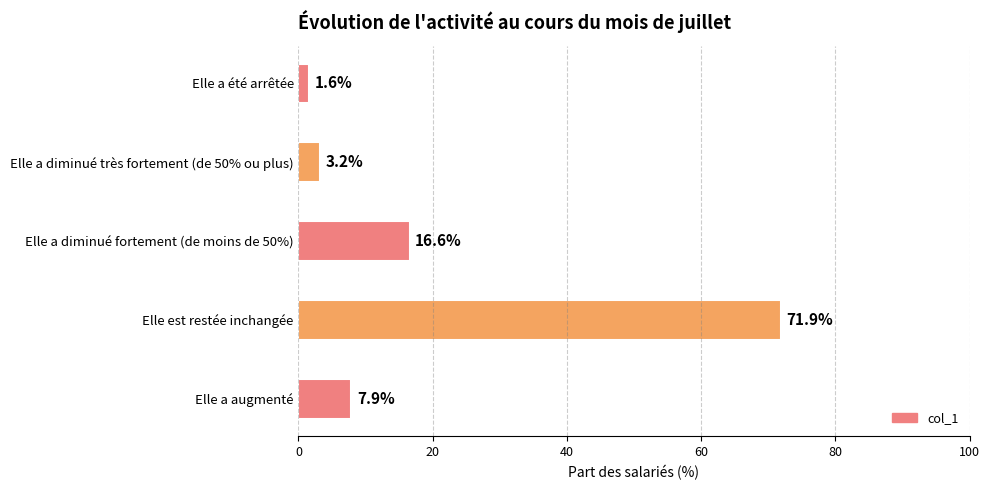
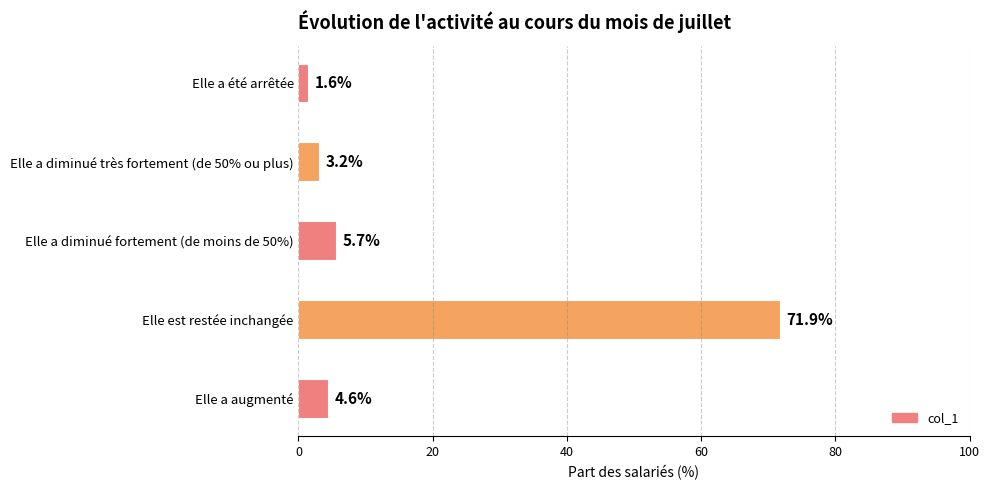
  {
    "Elle a été arrêtée": "1.6%",
    "Elle a diminué très fortement (de 50% ou plus)": "3.2%",
-   "Elle a diminué fortement (de moins de 50%)": "16.6%",
+   "Elle a diminué fortement (de moins de 50%)": "5.7%",
    "Elle est restée inchangée": "71.9%",
-   "Elle a augmenté": "7.9%"
+   "Elle a augmenté": "4.6%"
  }
